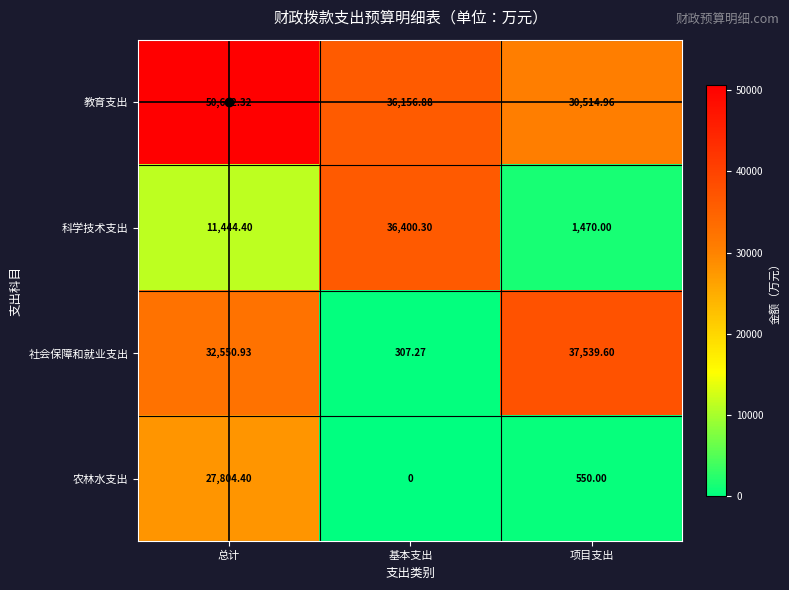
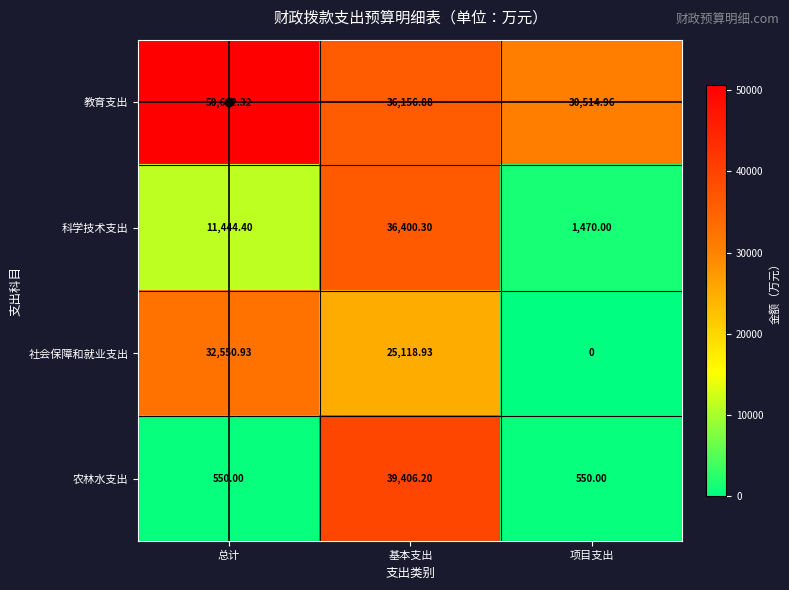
  {
    "教育支出": {
      "基本支出": "36,156.88",
      "项目支出": "30,514.96"
    },
    "科学技术支出": {
      "总计": "11,444.40",
      "基本支出": "36,400.30",
      "项目支出": "1,470.00"
    },
    "社会保障和就业支出": {
      "总计": "32,550.93",
-     "基本支出": "307.27",
-     "项目支出": "37,539.60"
+     "基本支出": "25,118.93",
+     "项目支出": "0"
    },
    "农林水支出": {
-     "总计": "27,804.40",
-     "基本支出": "0",
+     "总计": "550.00",
+     "基本支出": "39,406.20",
      "项目支出": "550.00"
    }
  }
